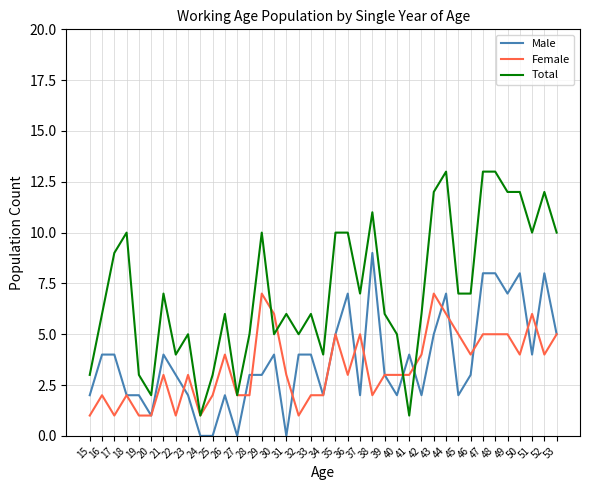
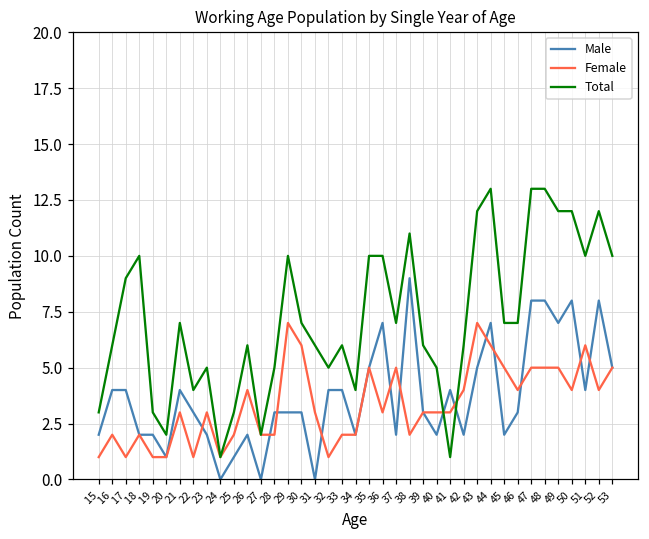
  {
    "Male": {
      "15": 2,
      "16": 4,
      "17": 4,
      "19": 2,
      "21": 4,
      "22": 3,
      "23": 2,
      "24": 0,
-     "25": 0,
+     "25": 1,
      "26": 2,
      "27": 0,
      "28": 3,
      "29": 3,
-     "30": 4,
+     "30": 3,
      "31": 0,
      "32": 4,
      "33": 4,
      "36": 7,
      "37": 2,
      "38": 9,
      "40": 2,
      "41": 4,
      "42": 2,
      "43": 5,
      "44": 7,
      "45": 2,
      "46": 3,
      "47": 8,
      "48": 8,
      "49": 7,
      "50": 8,
      "51": 4,
      "52": 8
    },
    "Female": {
      "15": 1,
      "16": 2,
      "17": 1,
      "19": 1,
      "21": 3,
      "22": 1,
      "23": 3,
      "25": 2,
      "26": 4,
      "28": 2,
      "29": 7,
      "30": 6,
      "31": 3,
      "32": 1,
      "33": 2,
      "36": 3,
      "37": 5,
      "38": 2,
      "40": 3,
      "41": 3,
      "42": 4,
      "43": 7,
      "44": 6,
      "45": 5,
      "46": 4,
      "47": 5,
      "48": 5,
      "49": 5,
      "50": 4,
      "51": 6,
      "52": 4
    },
    "Total": {
      "15": 3,
      "16": 6,
      "17": 9,
      "18": 10,
      "19": 3,
      "20": 2,
      "21": 7,
      "22": 4,
      "23": 5,
      "25": 3,
      "26": 6,
      "28": 5,
      "29": 10,
-     "30": 5,
+     "30": 7,
      "31": 6,
      "32": 5,
      "33": 6,
      "34": 4,
      "35": 10,
      "36": 10,
      "37": 7,
      "38": 11,
      "39": 6,
      "40": 5,
      "41": 1,
      "42": 6,
      "43": 12,
      "44": 13,
      "45": 7,
      "46": 7,
      "47": 13,
      "48": 13,
      "49": 12,
      "50": 12,
      "51": 10,
      "52": 12,
      "53": 10
    }
  }
